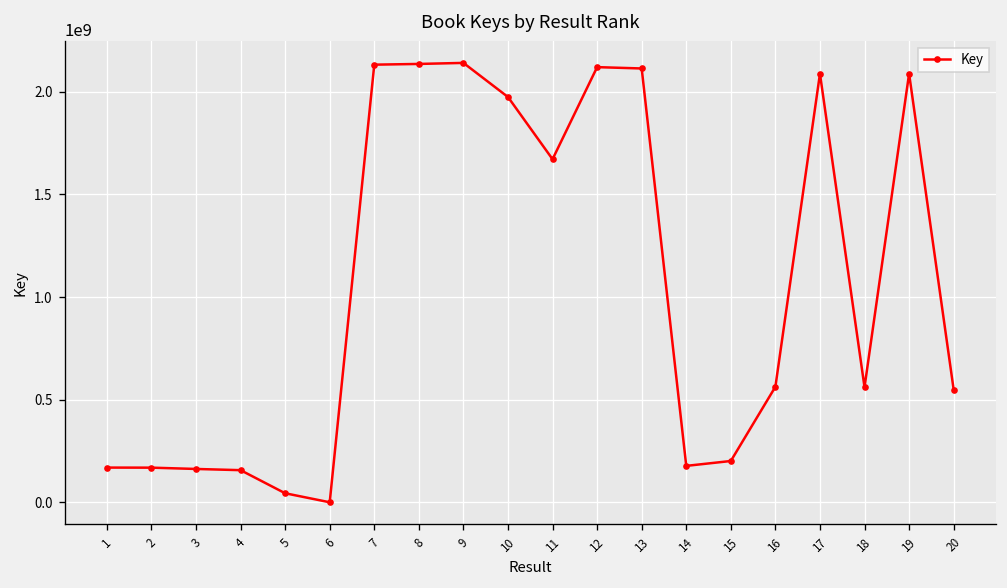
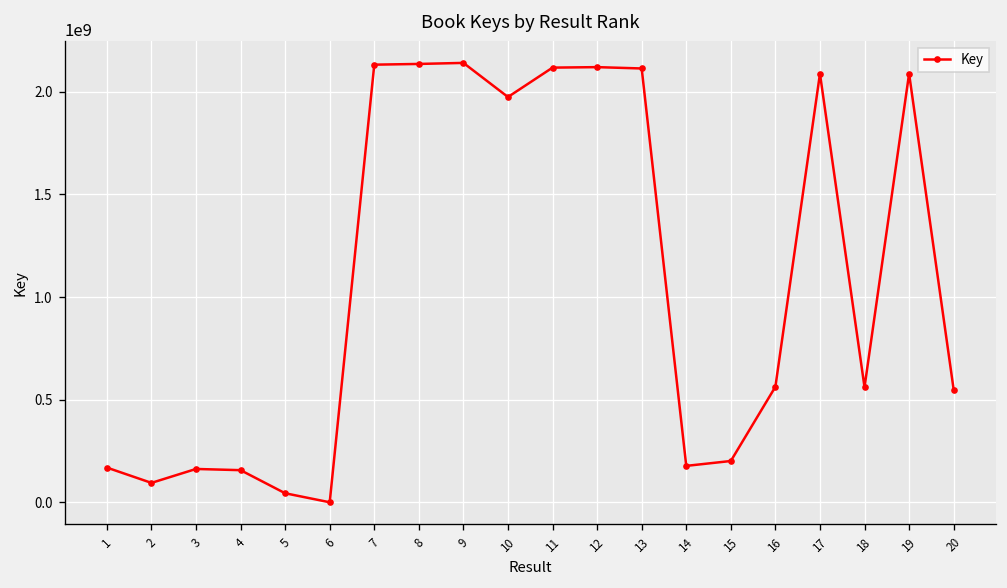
  {
    "1": 170000000,
-   "2": 170000000,
+   "2": 90000000,
    "3": 160000000,
    "4": 160000000,
    "5": 40000000,
    "6": 0,
    "7": 2130000000,
    "8": 2140000000,
    "9": 2140000000,
    "10": 1970000000,
-   "11": 1670000000,
+   "11": 2120000000,
    "12": 2120000000,
    "13": 2110000000,
    "14": 180000000,
    "15": 200000000,
    "16": 560000000,
    "17": 2090000000,
    "18": 560000000,
    "19": 2090000000,
    "20": 550000000
  }
